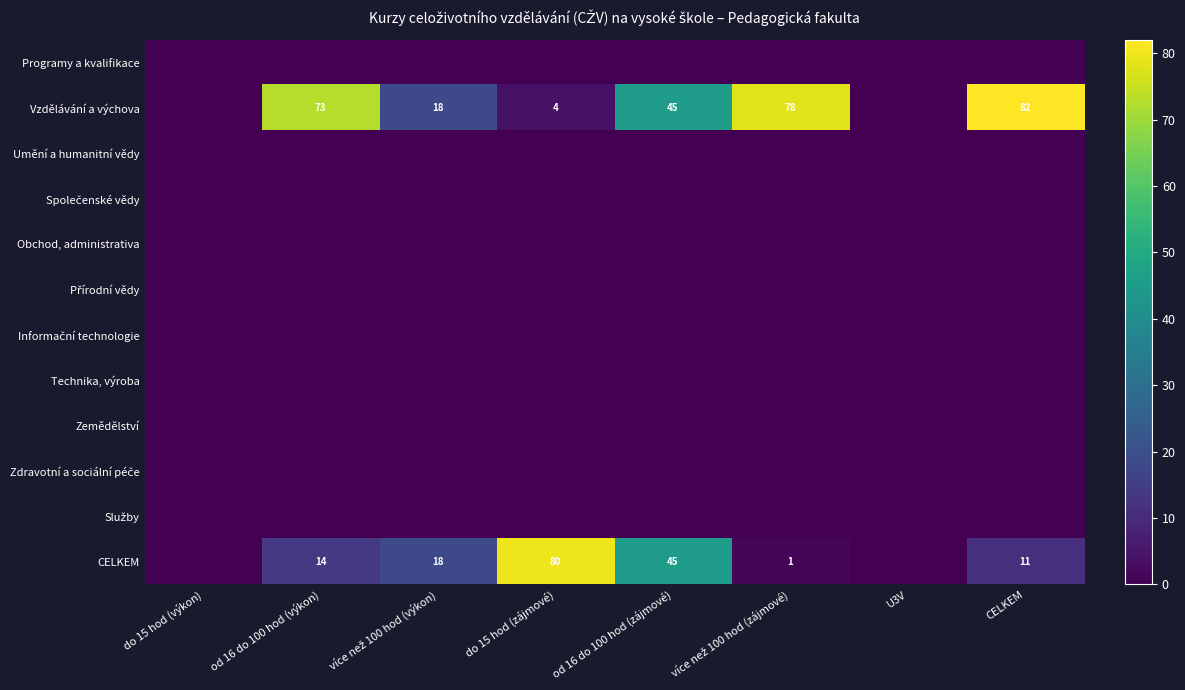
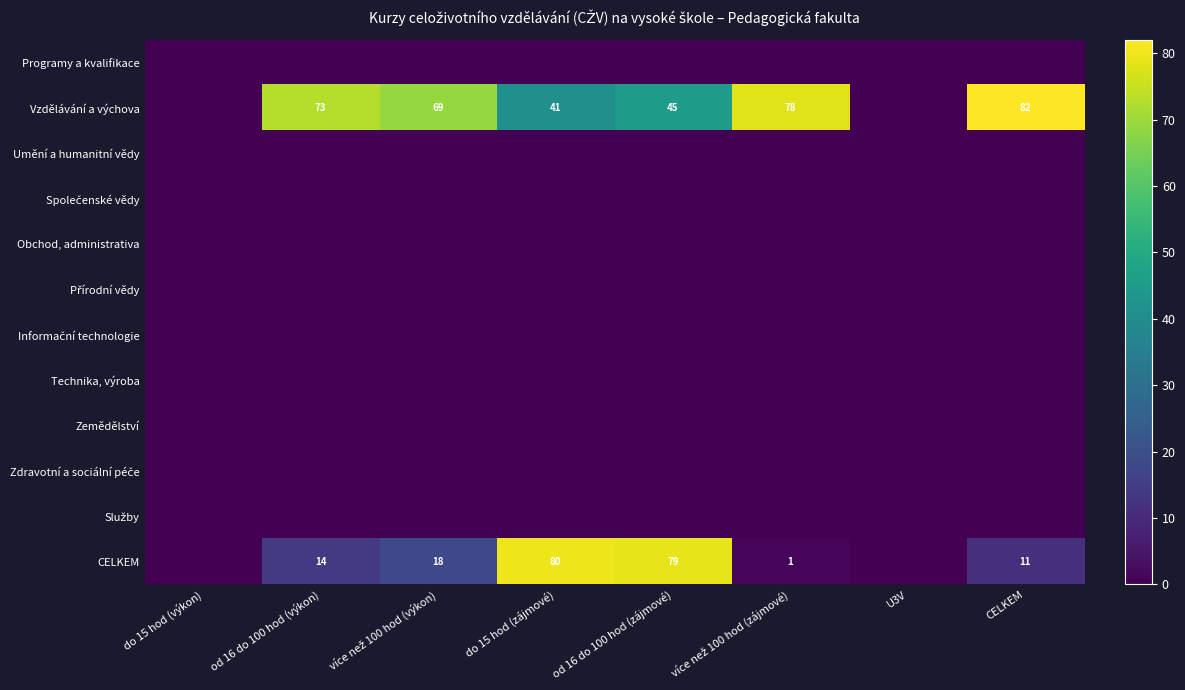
  {
    "Vzdělávání a výchova": {
      "od 16 do 100 hod (výkon)": 73,
-     "více než 100 hod (výkon)": 18,
-     "do 15 hod (zájmové)": 4,
+     "více než 100 hod (výkon)": 69,
+     "do 15 hod (zájmové)": 41,
      "od 16 do 100 hod (zájmové)": 45,
      "více než 100 hod (zájmové)": 78,
      "CELKEM": 82
    },
    "CELKEM": {
      "od 16 do 100 hod (výkon)": 14,
      "více než 100 hod (výkon)": 18,
      "do 15 hod (zájmové)": 80,
-     "od 16 do 100 hod (zájmové)": 45,
+     "od 16 do 100 hod (zájmové)": 79,
      "více než 100 hod (zájmové)": 1,
      "CELKEM": 11
    }
  }
